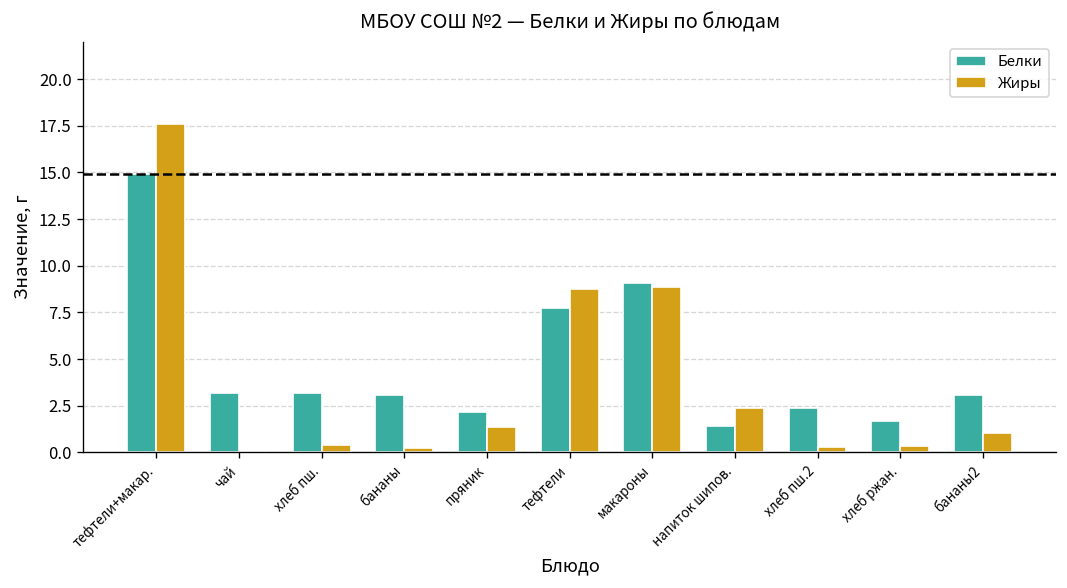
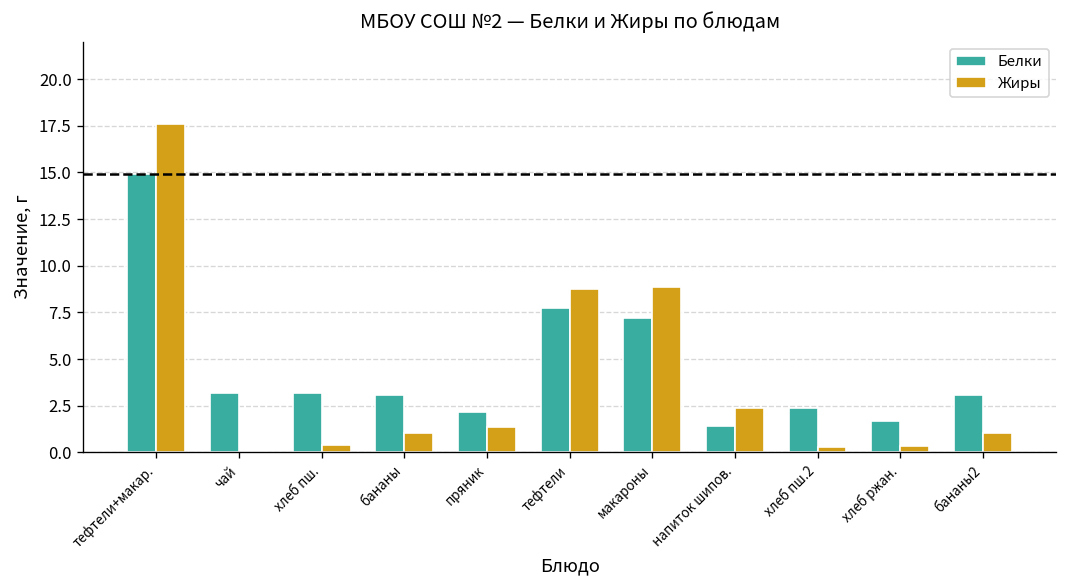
  {
    "Белки": {
      "тефтели+макар.": 14.9,
      "чай": 3.2,
      "хлеб пш.": 3.2,
      "бананы": 3.1,
      "пряник": 2.2,
      "тефтели": 7.7,
-     "макароны": 9.1,
+     "макароны": 7.2,
      "напиток шипов.": 1.4,
      "хлеб пш.2": 2.4,
      "хлеб ржан.": 1.7,
      "бананы2": 3.1
    },
    "Жиры": {
      "тефтели+макар.": 17.6,
      "чай": 0.0,
      "хлеб пш.": 0.4,
-     "бананы": 0.3,
+     "бананы": 1.0,
      "пряник": 1.4,
      "тефтели": 8.8,
      "макароны": 8.8,
      "напиток шипов.": 2.4,
      "хлеб пш.2": 0.3,
      "хлеб ржан.": 0.3,
      "бананы2": 1.0
    }
  }
